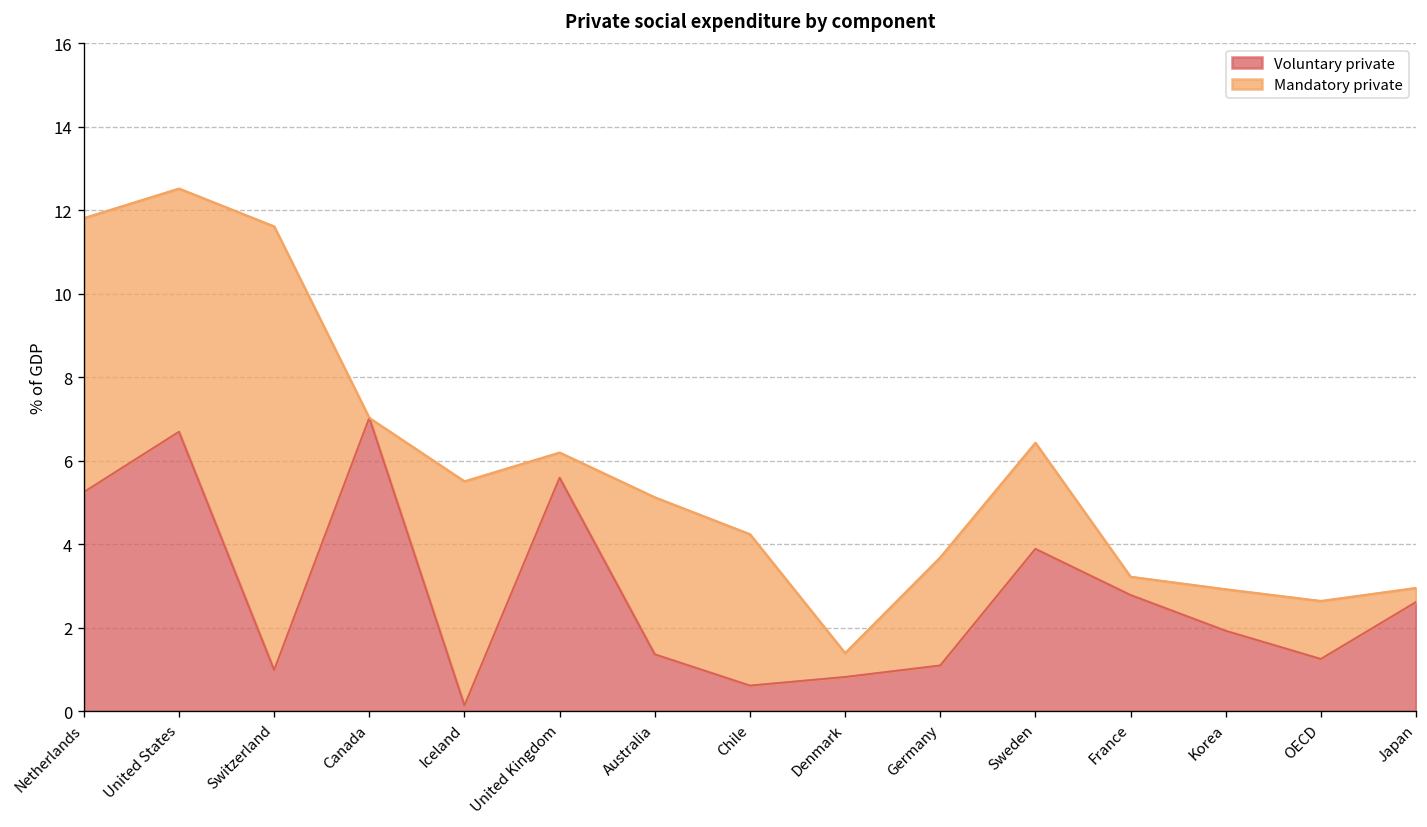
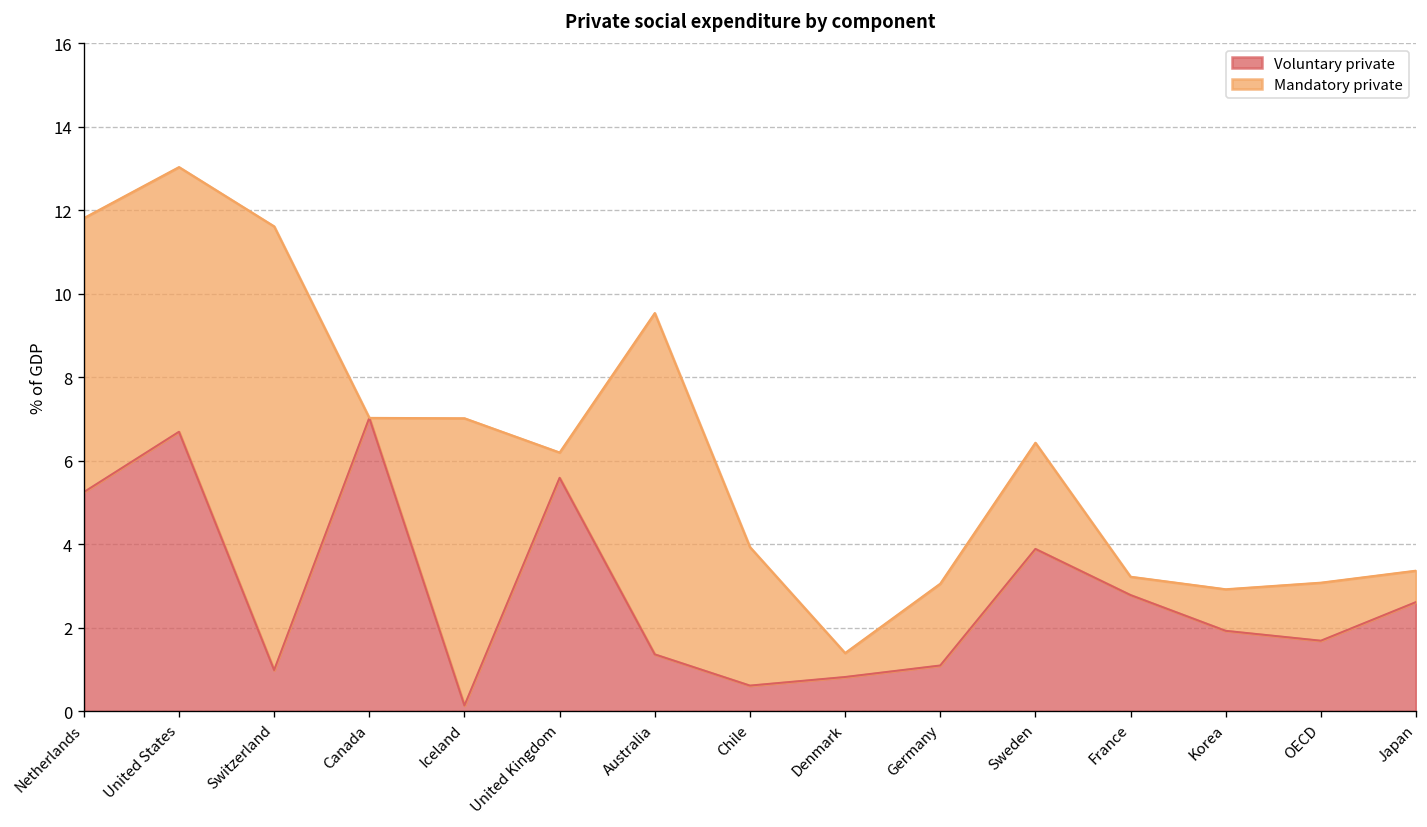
  {
    "Voluntary private": {
      "Netherlands": 5.3,
      "United States": 6.7,
      "Switzerland": 1.0,
      "Iceland": 0.1,
      "United Kingdom": 5.6,
      "Australia": 1.4,
      "Chile": 0.6,
      "Denmark": 0.8,
      "Germany": 1.1,
      "Sweden": 3.9,
      "France": 2.8,
      "Korea": 1.9,
-     "OECD": 1.3,
+     "OECD": 1.7,
      "Japan": 2.6
    },
    "Mandatory private": {
      "Netherlands": 6.6,
-     "United States": 5.8,
+     "United States": 6.3,
      "Switzerland": 10.6,
-     "Iceland": 5.4,
+     "Iceland": 6.9,
      "United Kingdom": 0.6,
-     "Australia": 3.8,
-     "Chile": 3.6,
+     "Australia": 8.2,
+     "Chile": 3.3,
      "Denmark": 0.6,
-     "Germany": 2.6,
+     "Germany": 2.0,
      "Sweden": 2.5,
      "France": 0.4,
      "Korea": 1.0,
      "OECD": 1.4,
-     "Japan": 0.3
+     "Japan": 0.8
    }
  }
